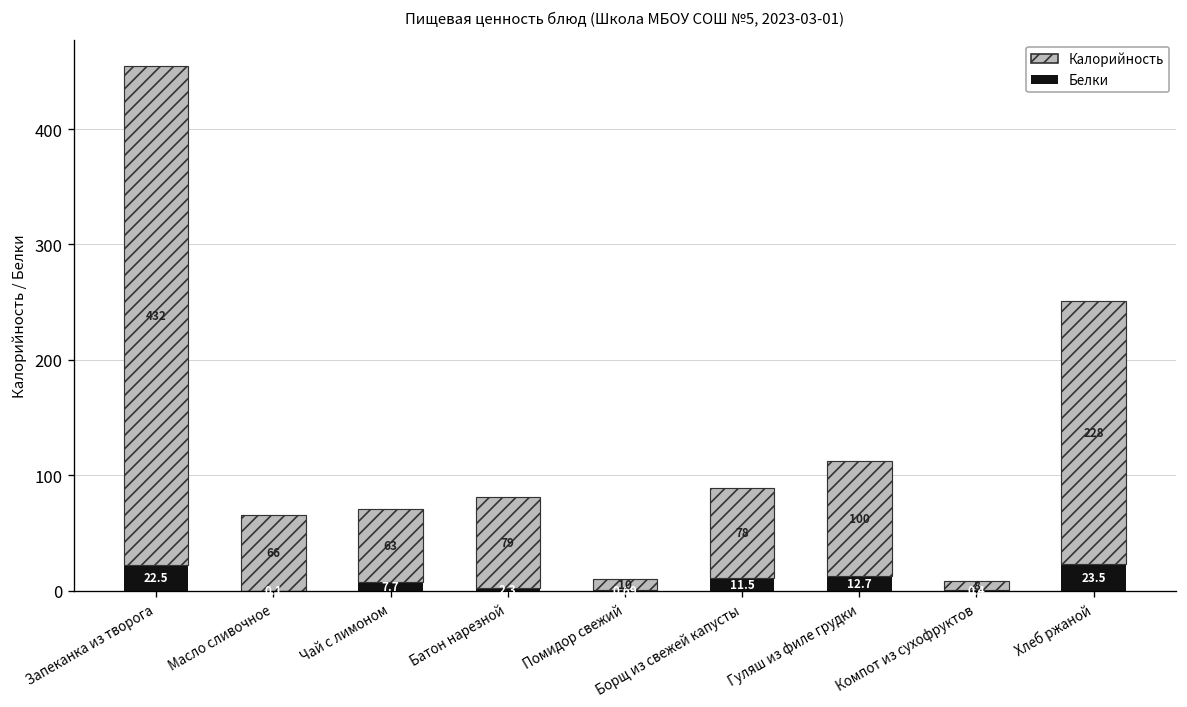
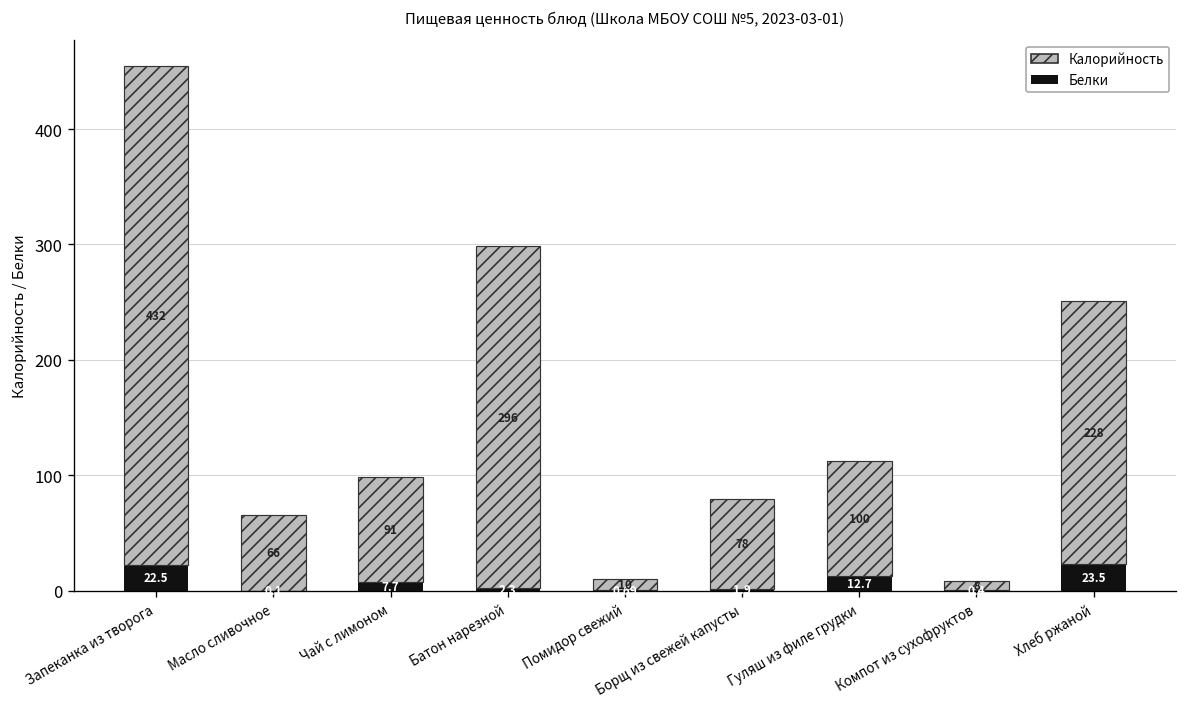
  {
    "Белки": {
      "Запеканка из творога": 22.5,
      "Чай с лимоном": 7.7,
      "Батон нарезной": 2.3,
-     "Борщ из свежей капусты": 11.5,
+     "Борщ из свежей капусты": 1.9,
      "Гуляш из филе грудки": 12.7,
      "Хлеб ржаной": 23.5
    },
    "Калорийность": {
      "Запеканка из творога": 432,
      "Масло сливочное": 66,
-     "Чай с лимоном": 63,
-     "Батон нарезной": 79,
+     "Чай с лимоном": 91,
+     "Батон нарезной": 296,
      "Борщ из свежей капусты": 78,
      "Гуляш из филе грудки": 100,
      "Компот из сухофруктов": 8,
      "Хлеб ржаной": 228
    }
  }
